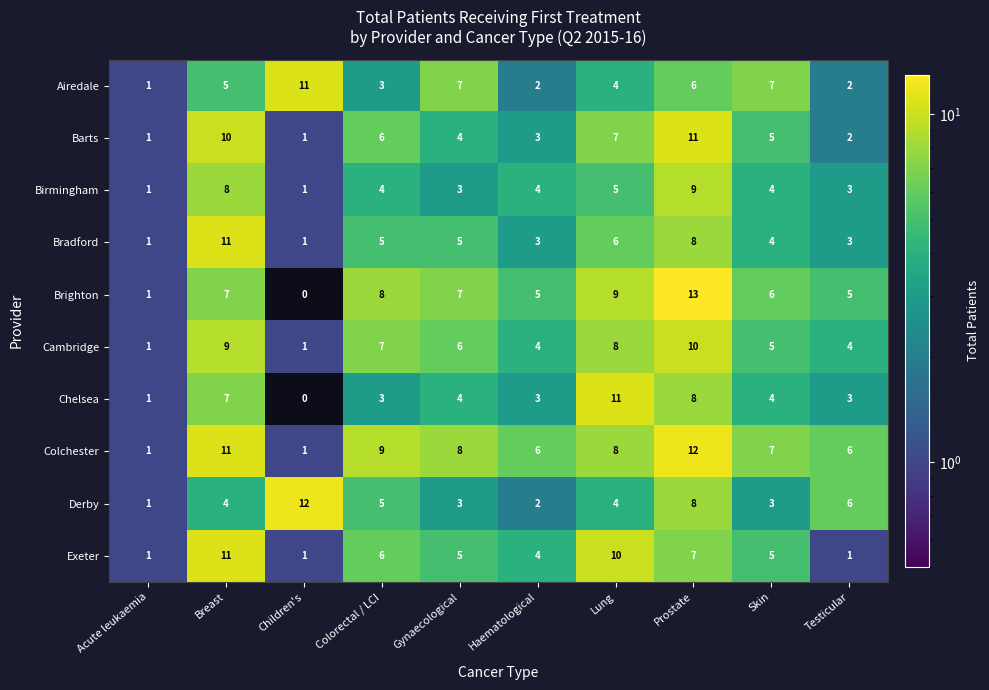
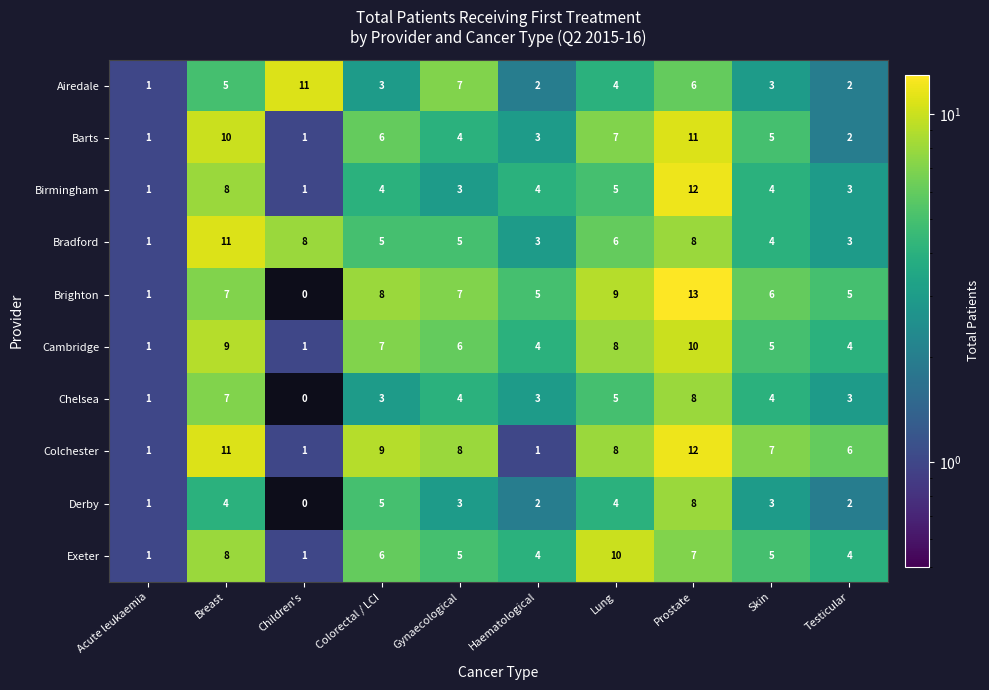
  {
    "Airedale": {
      "Acute leukaemia": 1,
      "Breast": 5,
      "Children's": 11,
      "Colorectal / LCI": 3,
      "Gynaecological": 7,
      "Haematological": 2,
      "Lung": 4,
      "Prostate": 6,
-     "Skin": 7,
+     "Skin": 3,
      "Testicular": 2
    },
    "Barts": {
      "Acute leukaemia": 1,
      "Breast": 10,
      "Children's": 1,
      "Colorectal / LCI": 6,
      "Gynaecological": 4,
      "Haematological": 3,
      "Lung": 7,
      "Prostate": 11,
      "Skin": 5,
      "Testicular": 2
    },
    "Birmingham": {
      "Acute leukaemia": 1,
      "Breast": 8,
      "Children's": 1,
      "Colorectal / LCI": 4,
      "Gynaecological": 3,
      "Haematological": 4,
      "Lung": 5,
-     "Prostate": 9,
+     "Prostate": 12,
      "Skin": 4,
      "Testicular": 3
    },
    "Bradford": {
      "Acute leukaemia": 1,
      "Breast": 11,
-     "Children's": 1,
+     "Children's": 8,
      "Colorectal / LCI": 5,
      "Gynaecological": 5,
      "Haematological": 3,
      "Lung": 6,
      "Prostate": 8,
      "Skin": 4,
      "Testicular": 3
    },
    "Brighton": {
      "Acute leukaemia": 1,
      "Breast": 7,
      "Children's": 0,
      "Colorectal / LCI": 8,
      "Gynaecological": 7,
      "Haematological": 5,
      "Lung": 9,
      "Prostate": 13,
      "Skin": 6,
      "Testicular": 5
    },
    "Cambridge": {
      "Acute leukaemia": 1,
      "Breast": 9,
      "Children's": 1,
      "Colorectal / LCI": 7,
      "Gynaecological": 6,
      "Haematological": 4,
      "Lung": 8,
      "Prostate": 10,
      "Skin": 5,
      "Testicular": 4
    },
    "Chelsea": {
      "Acute leukaemia": 1,
      "Breast": 7,
      "Children's": 0,
      "Colorectal / LCI": 3,
      "Gynaecological": 4,
      "Haematological": 3,
-     "Lung": 11,
+     "Lung": 5,
      "Prostate": 8,
      "Skin": 4,
      "Testicular": 3
    },
    "Colchester": {
      "Acute leukaemia": 1,
      "Breast": 11,
      "Children's": 1,
      "Colorectal / LCI": 9,
      "Gynaecological": 8,
-     "Haematological": 6,
+     "Haematological": 1,
      "Lung": 8,
      "Prostate": 12,
      "Skin": 7,
      "Testicular": 6
    },
    "Derby": {
      "Acute leukaemia": 1,
      "Breast": 4,
-     "Children's": 12,
+     "Children's": 0,
      "Colorectal / LCI": 5,
      "Gynaecological": 3,
      "Haematological": 2,
      "Lung": 4,
      "Prostate": 8,
      "Skin": 3,
-     "Testicular": 6
+     "Testicular": 2
    },
    "Exeter": {
      "Acute leukaemia": 1,
-     "Breast": 11,
+     "Breast": 8,
      "Children's": 1,
      "Colorectal / LCI": 6,
      "Gynaecological": 5,
      "Haematological": 4,
      "Lung": 10,
      "Prostate": 7,
      "Skin": 5,
-     "Testicular": 1
+     "Testicular": 4
    }
  }
